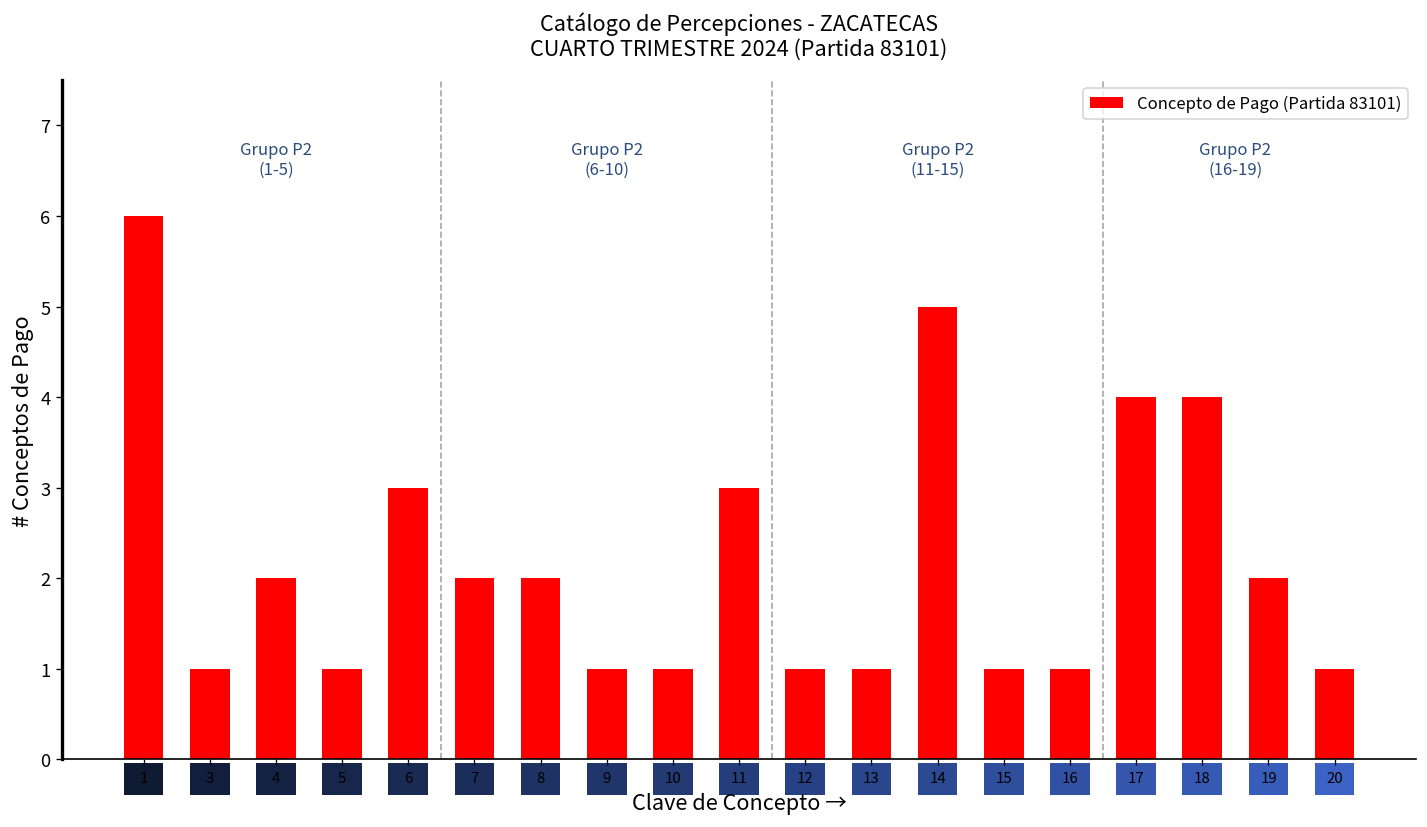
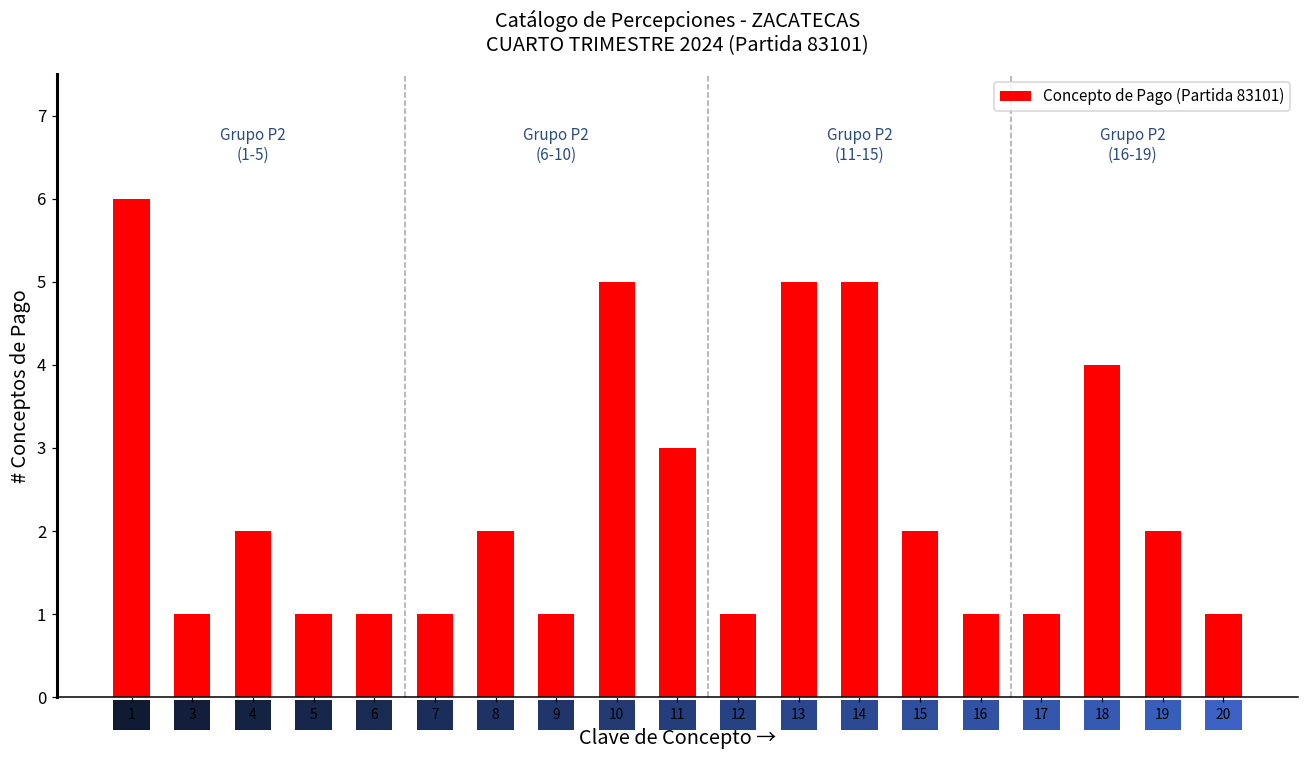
  {
    "1": 6,
    "3": 1,
    "4": 2,
    "5": 1,
-   "6": 3,
-   "7": 2,
+   "6": 1,
+   "7": 1,
    "8": 2,
    "9": 1,
-   "10": 1,
+   "10": 5,
    "11": 3,
    "12": 1,
-   "13": 1,
+   "13": 5,
    "14": 5,
-   "15": 1,
+   "15": 2,
    "16": 1,
-   "17": 4,
+   "17": 1,
    "18": 4,
    "19": 2,
    "20": 1
  }
